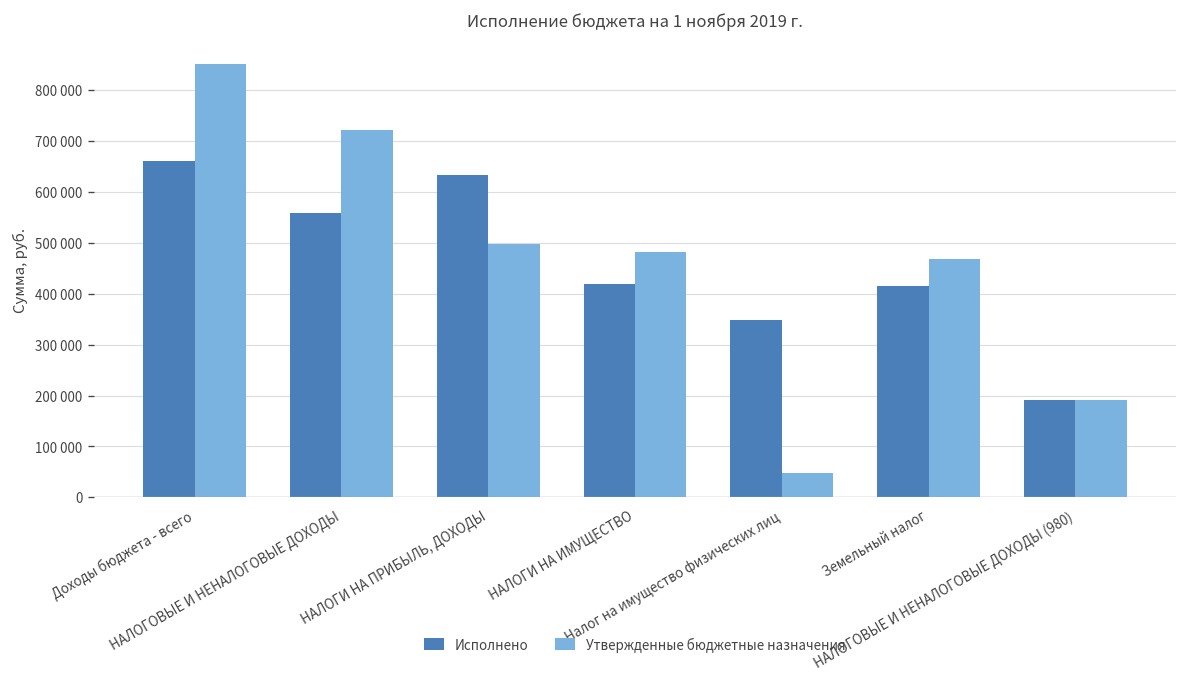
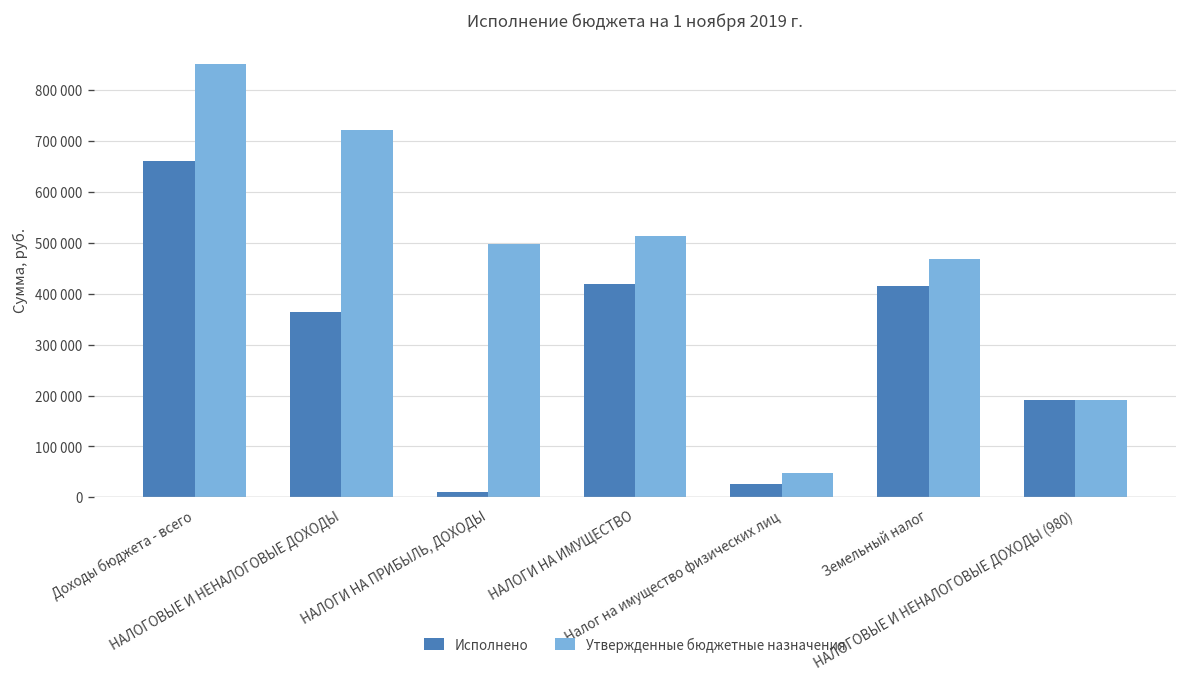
  {
    "Исполнено": {
      "Доходы бюджета - всего": 660000,
-     "НАЛОГОВЫЕ И НЕНАЛОГОВЫЕ ДОХОДЫ": 560000,
-     "НАЛОГИ НА ПРИБЫЛЬ, ДОХОДЫ": 630000,
+     "НАЛОГОВЫЕ И НЕНАЛОГОВЫЕ ДОХОДЫ": 360000,
+     "НАЛОГИ НА ПРИБЫЛЬ, ДОХОДЫ": 10000,
      "НАЛОГИ НА ИМУЩЕСТВО": 420000,
-     "Налог на имущество физических лиц": 350000,
+     "Налог на имущество физических лиц": 30000,
      "Земельный налог": 420000,
      "НАЛОГОВЫЕ И НЕНАЛОГОВЫЕ ДОХОДЫ (980)": 190000
    },
    "Утвержденные бюджетные назначения": {
      "Доходы бюджета - всего": 850000,
      "НАЛОГОВЫЕ И НЕНАЛОГОВЫЕ ДОХОДЫ": 720000,
      "НАЛОГИ НА ПРИБЫЛЬ, ДОХОДЫ": 500000,
-     "НАЛОГИ НА ИМУЩЕСТВО": 480000,
+     "НАЛОГИ НА ИМУЩЕСТВО": 510000,
      "Налог на имущество физических лиц": 50000,
      "Земельный налог": 470000,
      "НАЛОГОВЫЕ И НЕНАЛОГОВЫЕ ДОХОДЫ (980)": 190000
    }
  }
